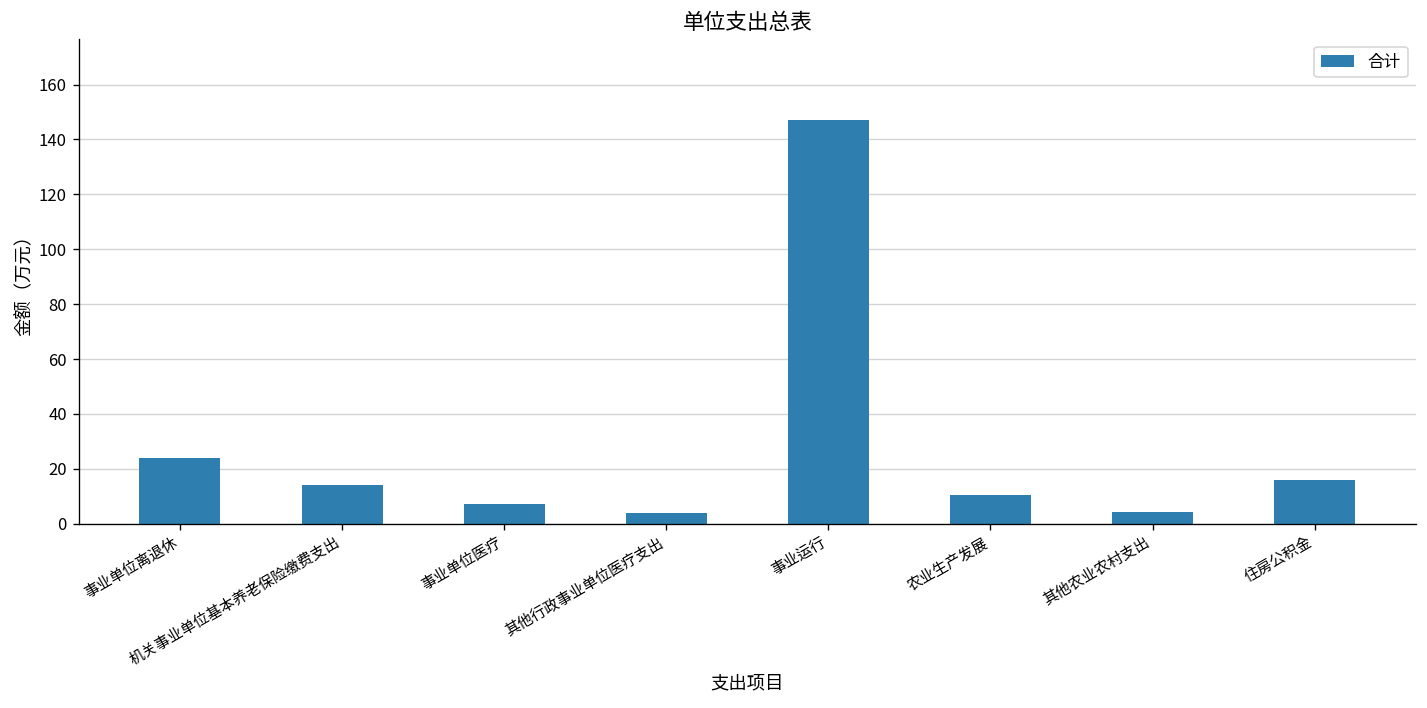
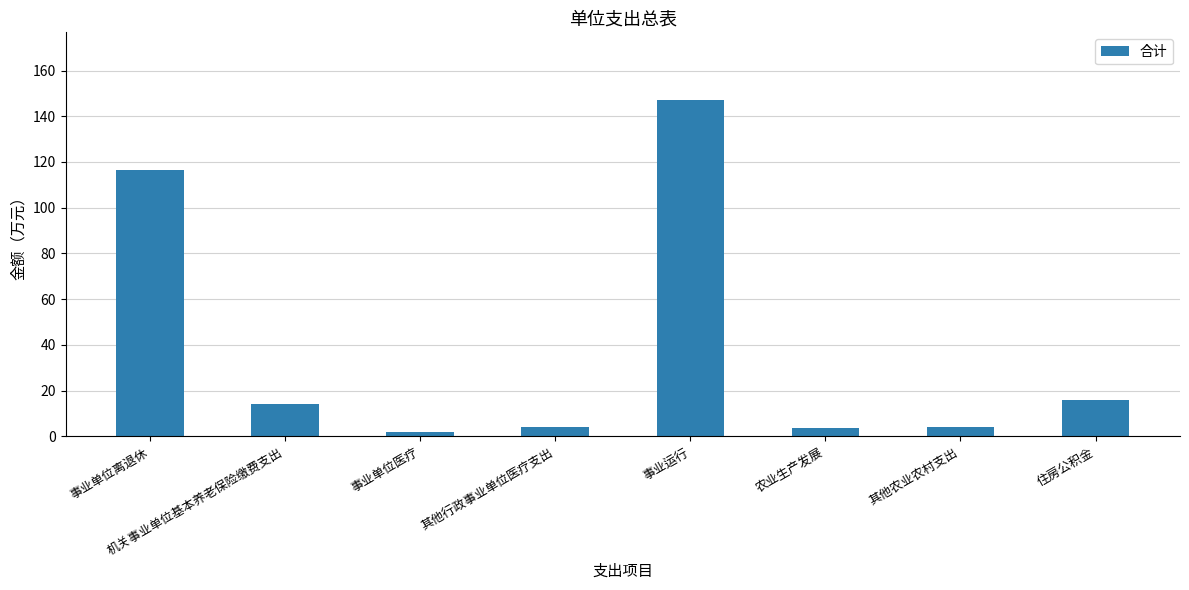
  {
-   "事业单位离退休": 24,
+   "事业单位离退休": 117,
    "机关事业单位基本养老保险缴费支出": 14,
-   "事业单位医疗": 7,
+   "事业单位医疗": 2,
    "其他行政事业单位医疗支出": 4,
    "事业运行": 147,
-   "农业生产发展": 11,
+   "农业生产发展": 4,
    "其他农业农村支出": 4,
    "住房公积金": 16
  }
